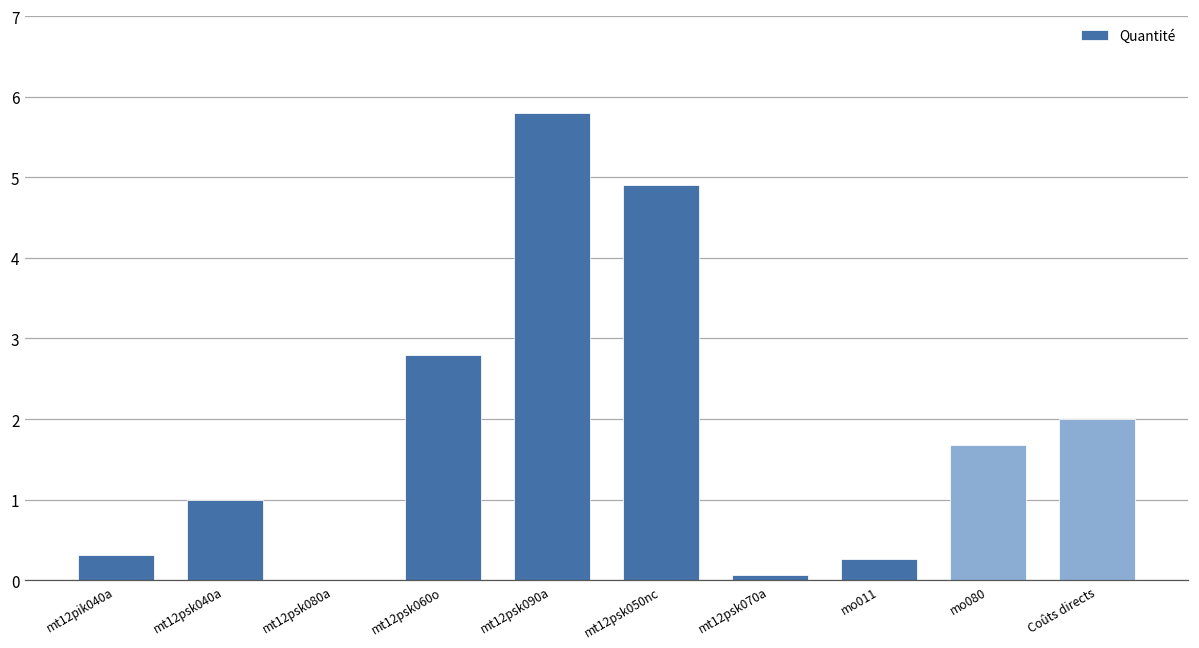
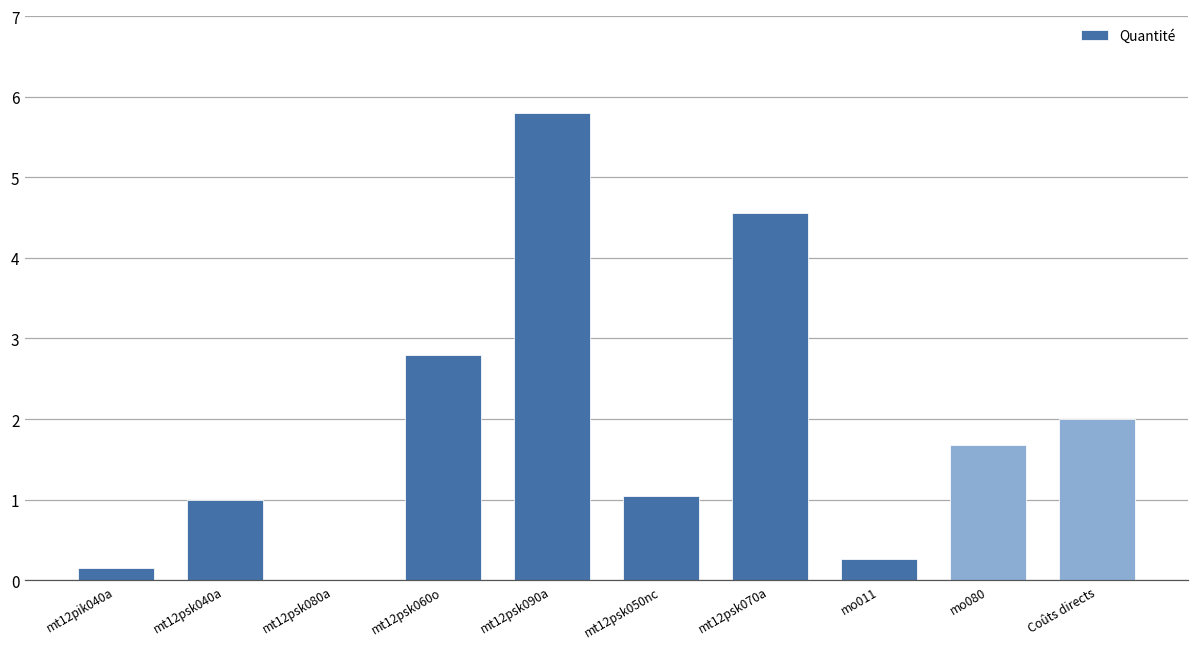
  {
-   "mt12pik040a": 0.3,
+   "mt12pik040a": 0.2,
    "mt12psk040a": 1.0,
    "mt12psk060o": 2.8,
    "mt12psk090a": 5.8,
-   "mt12psk050nc": 4.9,
-   "mt12psk070a": 0.1,
+   "mt12psk050nc": 1.1,
+   "mt12psk070a": 4.6,
    "mo011": 0.3,
    "mo080": 1.7,
    "Coûts directs": 2.0
  }
